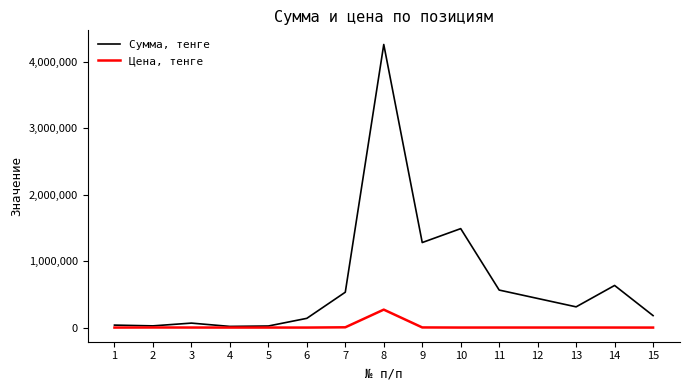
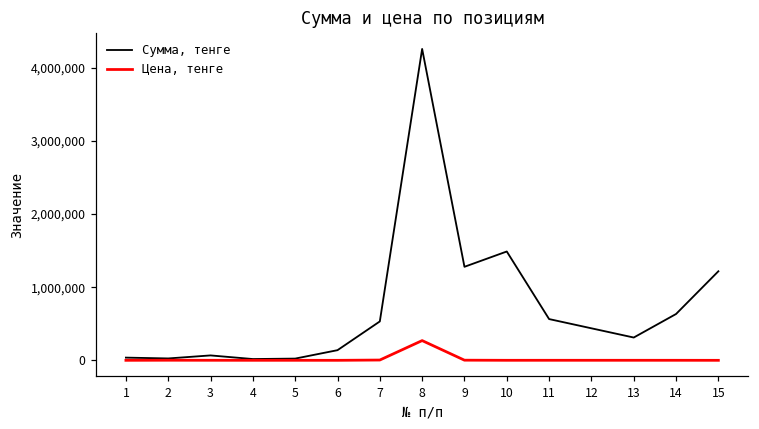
  {
    "Сумма, тенге": {
      "3": "100,000",
      "6": "100,000",
      "7": "500,000",
      "8": "4,300,000",
      "9": "1,300,000",
      "10": "1,500,000",
      "11": "600,000",
      "12": "400,000",
      "13": "300,000",
      "14": "600,000",
-     "15": "200,000"
+     "15": "1,200,000"
    },
    "Цена, тенге": {
      "3": "0",
      "6": "0",
      "7": "0",
      "8": "300,000",
      "9": "0",
      "10": "0",
      "11": "0",
      "12": "0",
      "13": "0",
      "14": "0",
      "15": "0"
    }
  }
